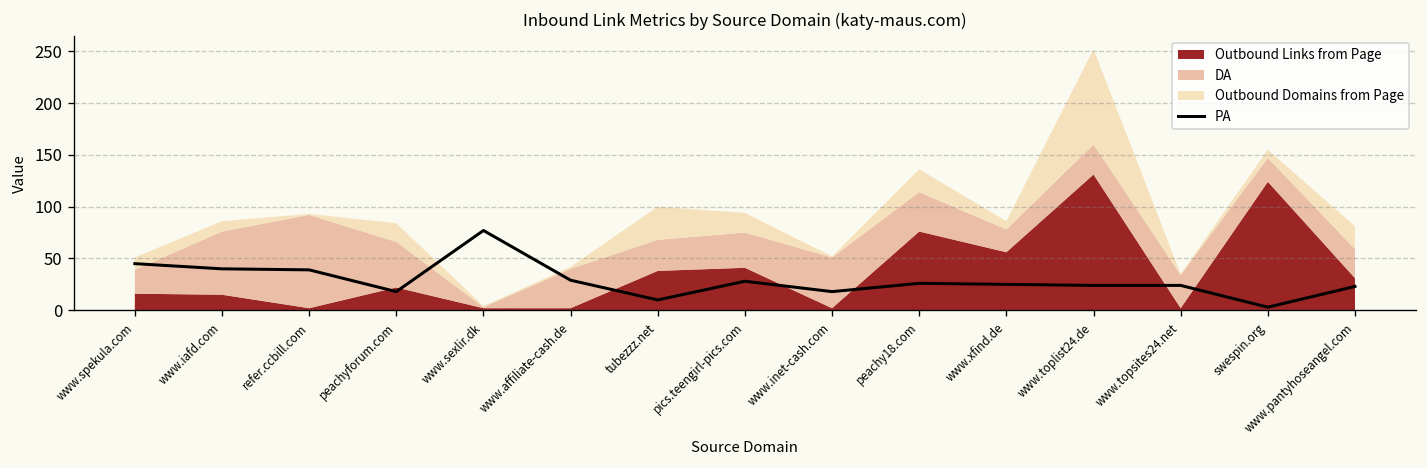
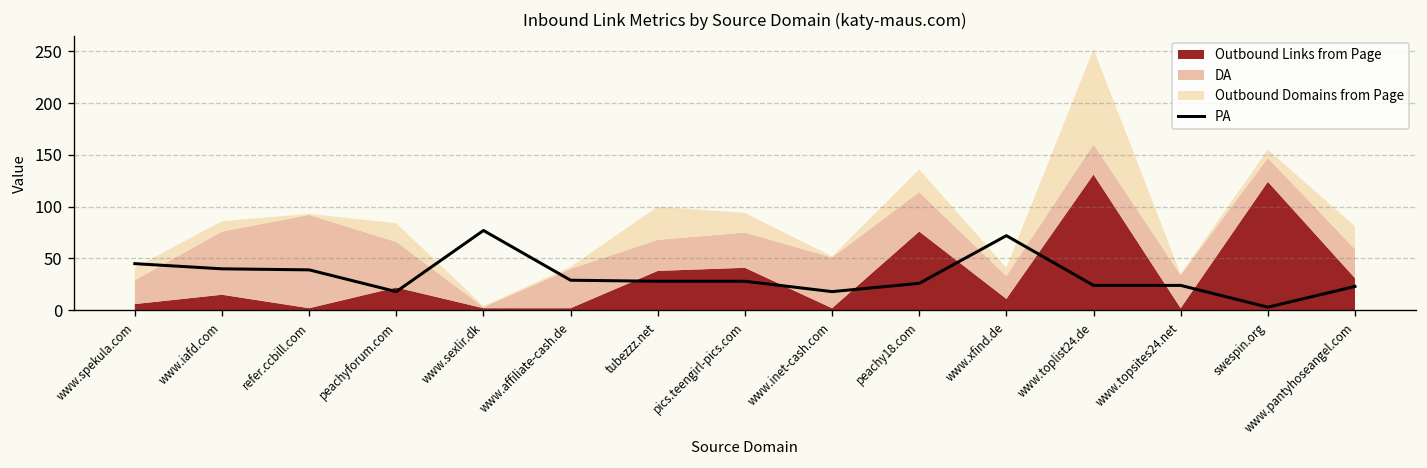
  {
    "Outbound Links from Page": {
-     "www.spekula.com": 20,
+     "www.spekula.com": 10,
      "www.iafd.com": 20,
      "peachyforum.com": 20,
      "tubezzz.net": 40,
      "pics.teengirl-pics.com": 40,
      "peachy18.com": 80,
-     "www.xfind.de": 60,
+     "www.xfind.de": 10,
      "www.toplist24.de": 130,
      "swespin.org": 120,
      "www.pantyhoseangel.com": 30
    },
    "PA": {
      "www.spekula.com": 50,
      "www.iafd.com": 40,
      "refer.ccbill.com": 40,
      "peachyforum.com": 20,
      "www.sexlir.dk": 80,
      "www.affiliate-cash.de": 30,
-     "tubezzz.net": 10,
+     "tubezzz.net": 30,
      "pics.teengirl-pics.com": 30,
      "www.inet-cash.com": 20,
      "peachy18.com": 30,
-     "www.xfind.de": 30,
+     "www.xfind.de": 70,
      "www.toplist24.de": 20,
      "www.topsites24.net": 20,
      "swespin.org": 0,
      "www.pantyhoseangel.com": 20
    }
  }
